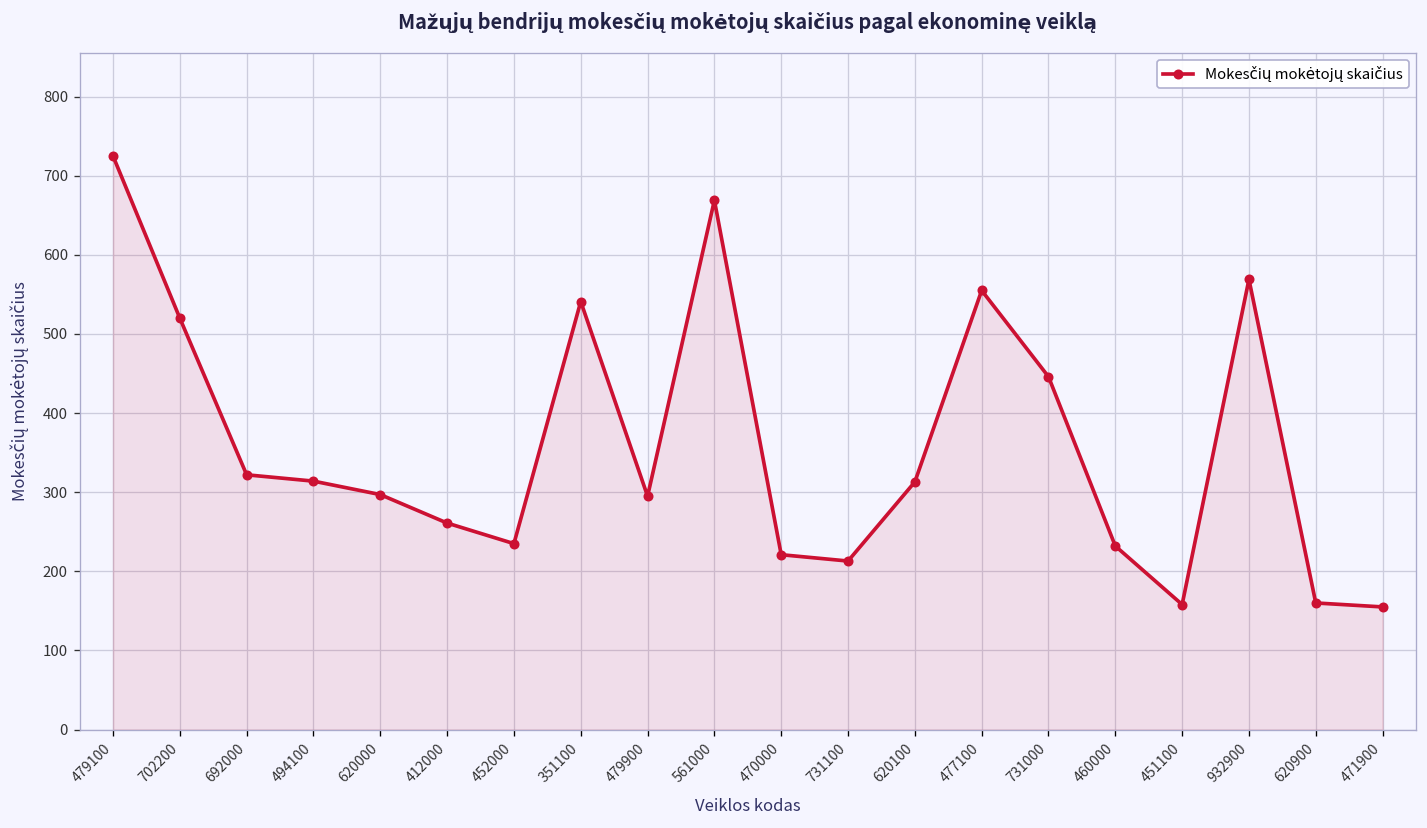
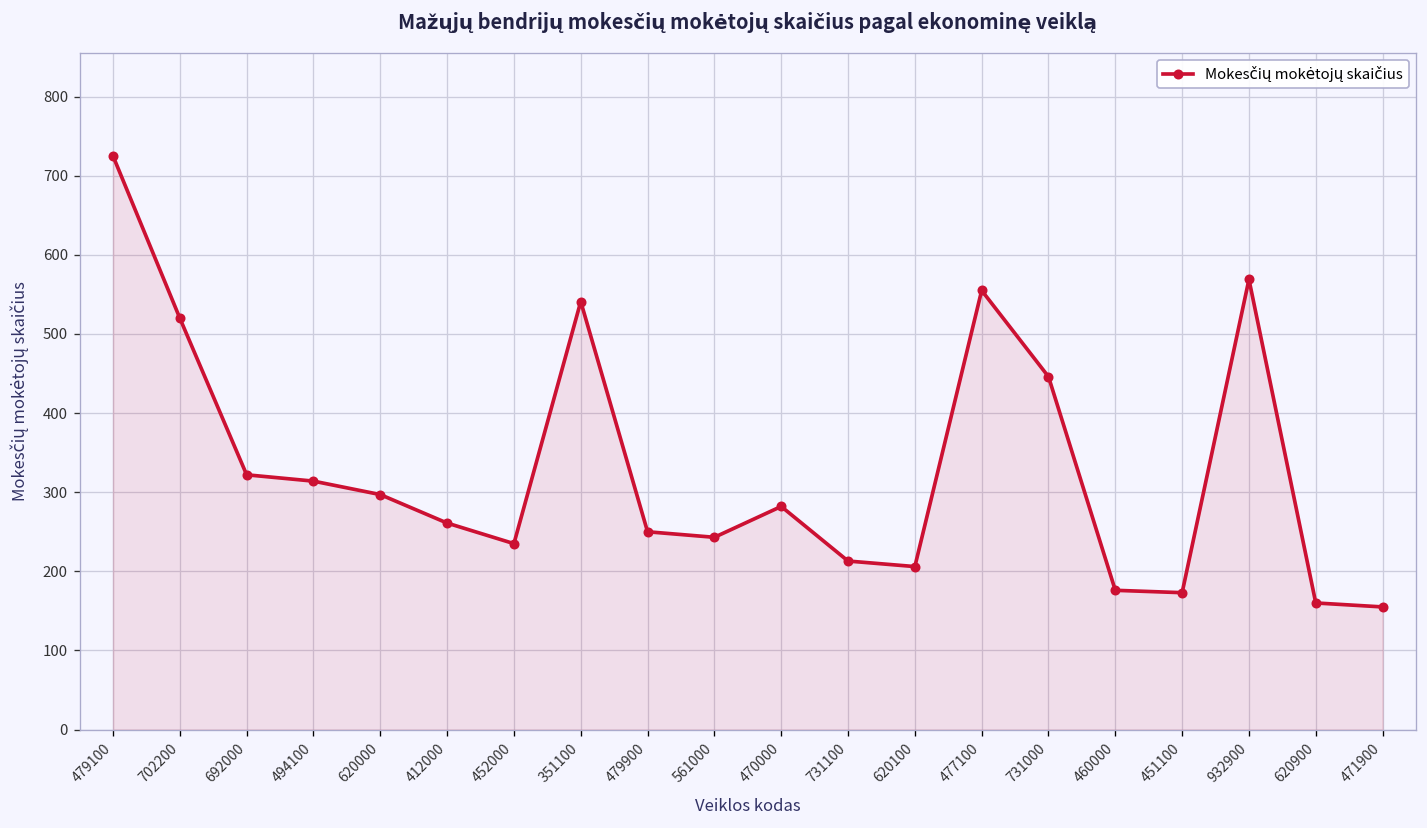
  {
    "479100": 730,
    "702200": 520,
    "692000": 320,
    "494100": 310,
    "620000": 300,
    "412000": 260,
    "452000": 240,
    "351100": 540,
-   "479900": 300,
-   "561000": 670,
-   "470000": 220,
+   "479900": 250,
+   "561000": 240,
+   "470000": 280,
    "731100": 210,
-   "620100": 310,
+   "620100": 210,
    "477100": 560,
    "731000": 450,
-   "460000": 230,
-   "451100": 160,
+   "460000": 180,
+   "451100": 170,
    "932900": 570,
    "620900": 160,
    "471900": 160
  }
